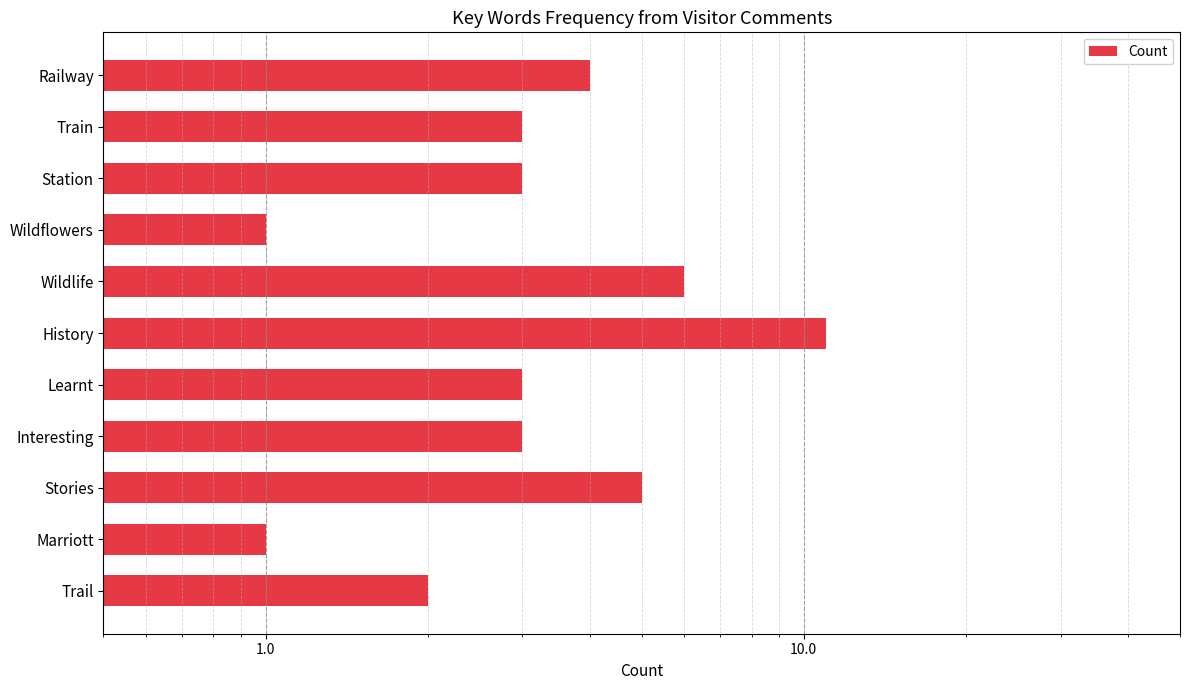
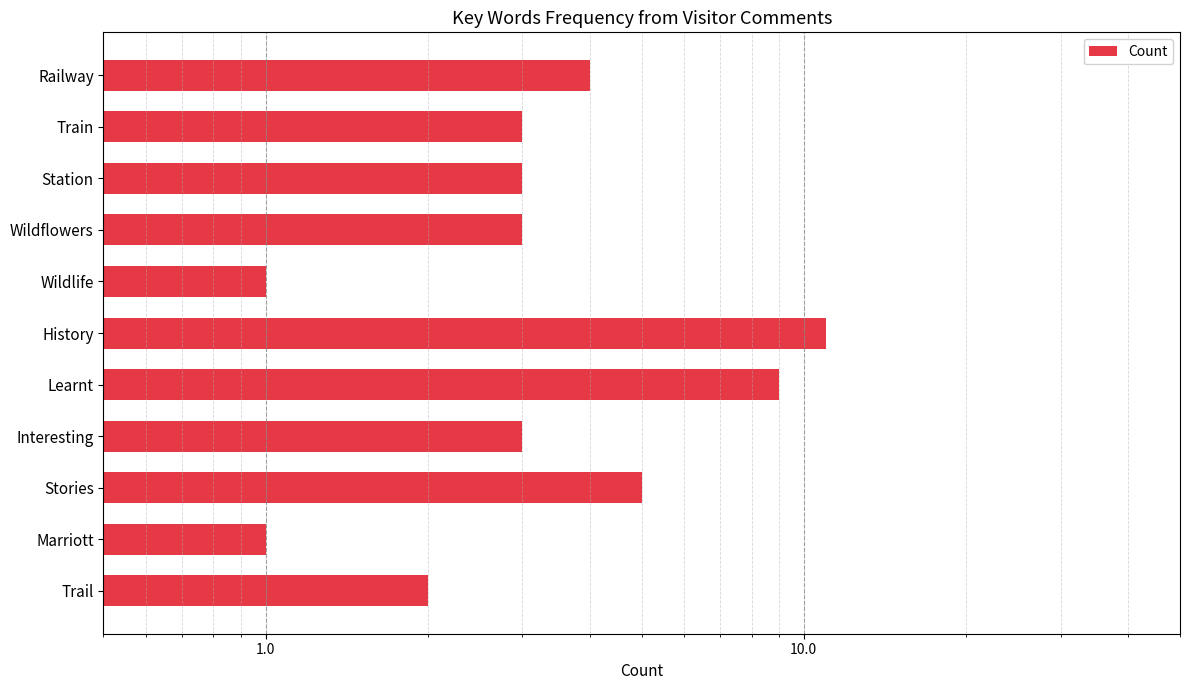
  {
    "Railway": 4,
    "Train": 3,
    "Station": 3,
-   "Wildflowers": 1,
-   "Wildlife": 6,
+   "Wildflowers": 3,
+   "Wildlife": 1,
    "History": 11,
-   "Learnt": 3,
+   "Learnt": 9,
    "Interesting": 3,
    "Stories": 5,
    "Marriott": 1,
    "Trail": 2
  }
